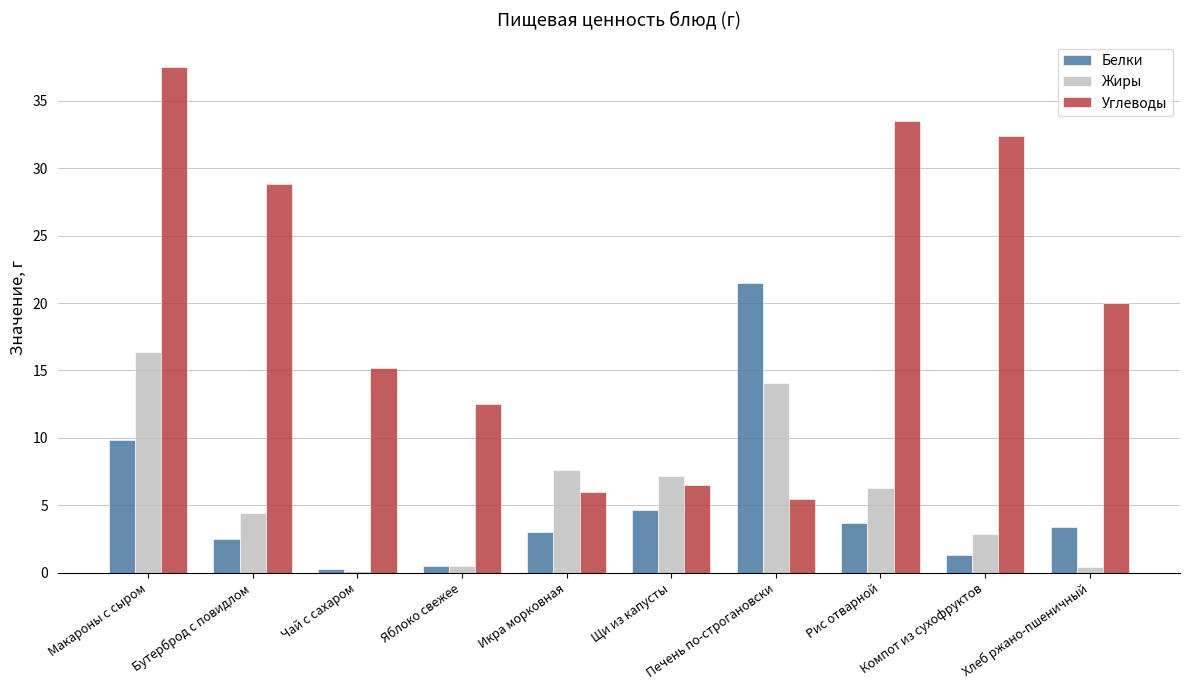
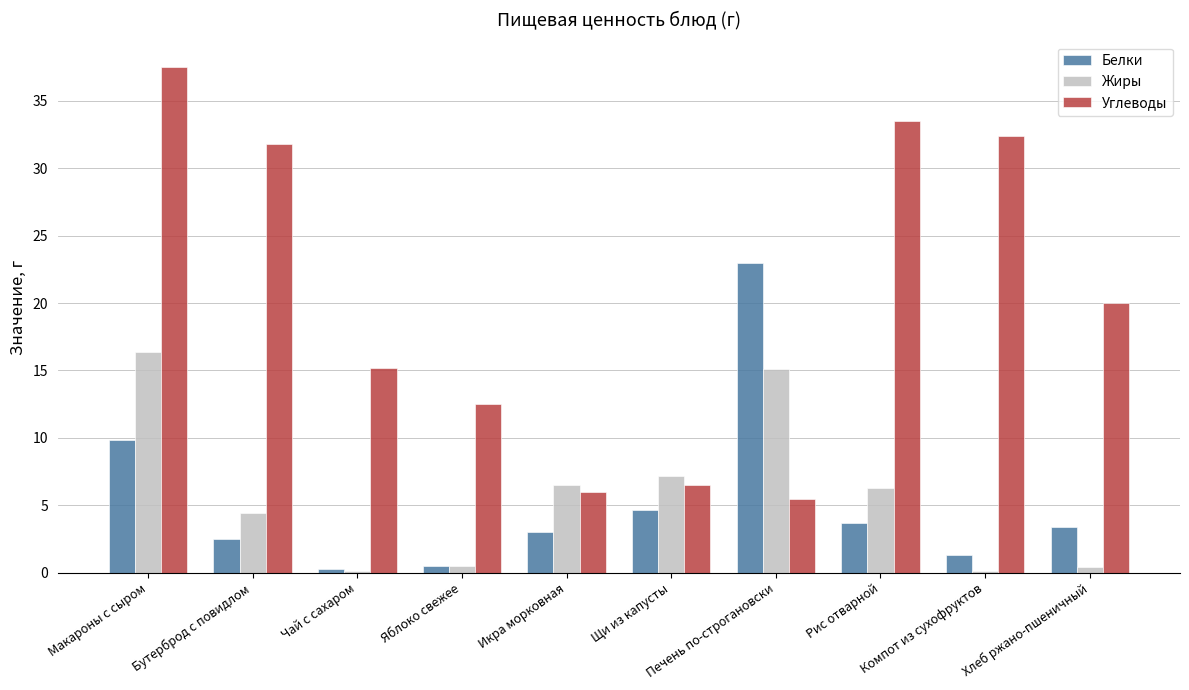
  {
    "Белки": {
      "Макароны с сыром": 9.8,
      "Бутерброд с повидлом": 2.5,
      "Чай с сахаром": 0.3,
      "Яблоко свежее": 0.5,
      "Икра морковная": 3.0,
      "Щи из капусты": 4.7,
-     "Печень по-строгановски": 21.5,
+     "Печень по-строгановски": 23.0,
      "Рис отварной": 3.7,
      "Компот из сухофруктов": 1.3,
      "Хлеб ржано-пшеничный": 3.4
    },
    "Жиры": {
      "Макароны с сыром": 16.3,
      "Бутерброд с повидлом": 4.4,
      "Яблоко свежее": 0.5,
-     "Икра морковная": 7.6,
+     "Икра морковная": 6.5,
      "Щи из капусты": 7.2,
-     "Печень по-строгановски": 14.1,
+     "Печень по-строгановски": 15.1,
      "Рис отварной": 6.3,
-     "Компот из сухофруктов": 2.9,
+     "Компот из сухофруктов": 0.1,
      "Хлеб ржано-пшеничный": 0.4
    },
    "Углеводы": {
      "Макароны с сыром": 37.5,
-     "Бутерброд с повидлом": 28.9,
+     "Бутерброд с повидлом": 31.8,
      "Чай с сахаром": 15.2,
      "Яблоко свежее": 12.5,
      "Икра морковная": 6.0,
      "Щи из капусты": 6.5,
      "Печень по-строгановски": 5.5,
      "Рис отварной": 33.5,
      "Компот из сухофруктов": 32.4,
      "Хлеб ржано-пшеничный": 20.0
    }
  }
